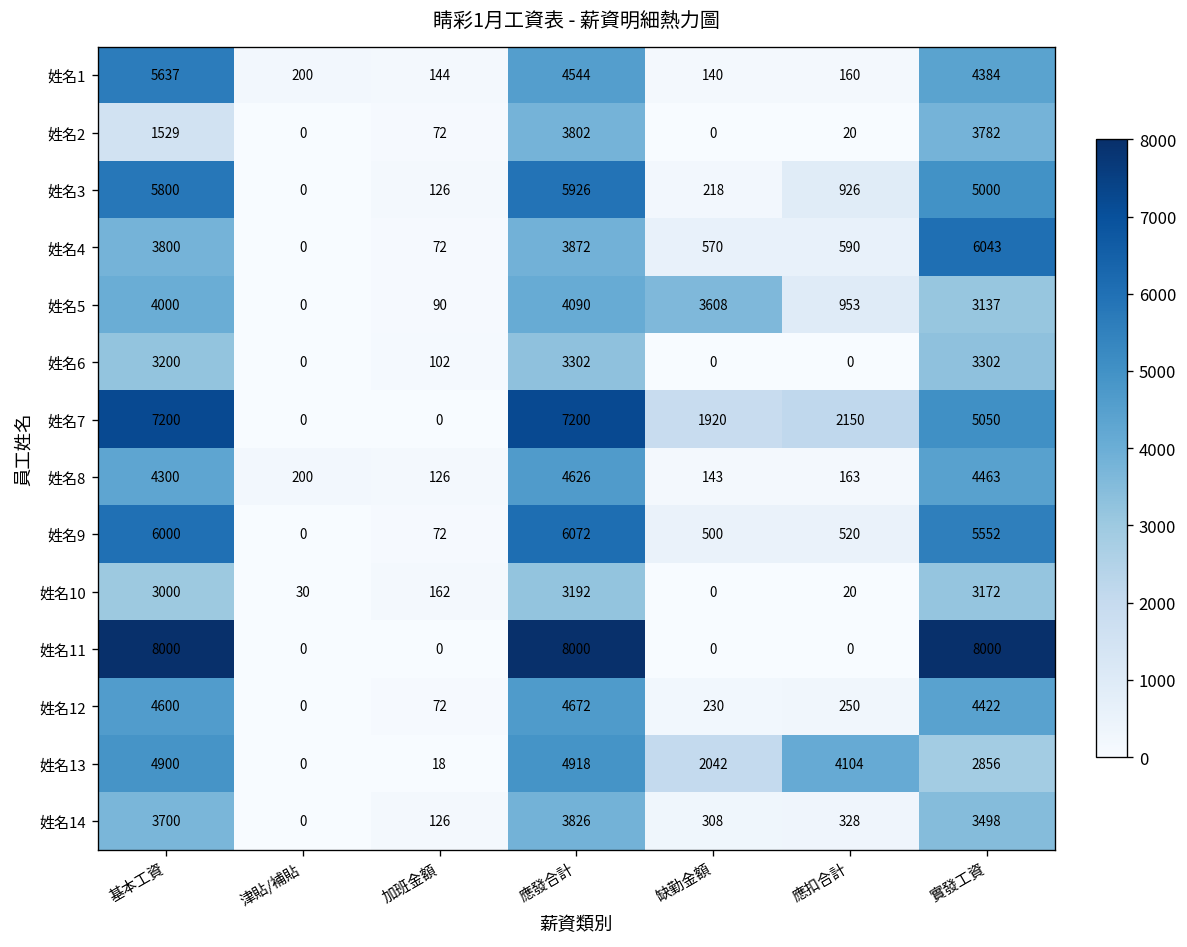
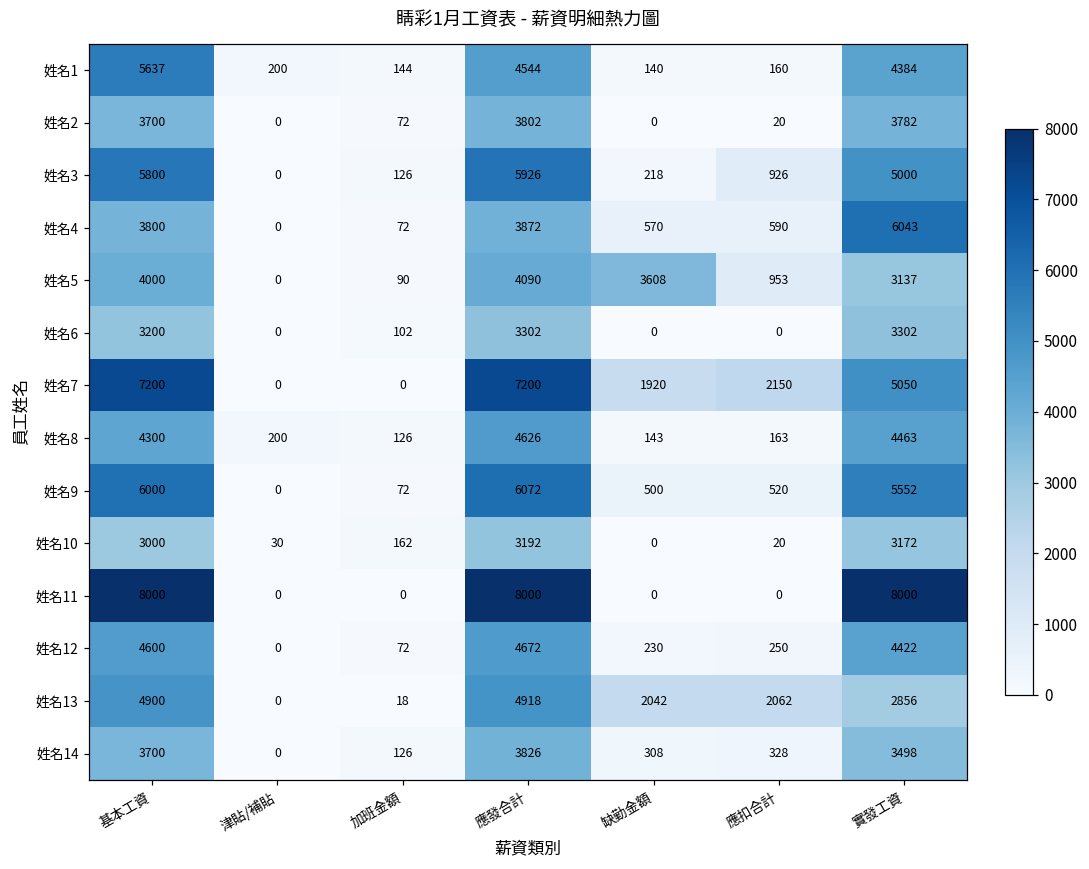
  {
    "姓名1": {
      "基本工資": 5637,
      "津貼/補貼": 200,
      "加班金額": 144,
      "應發合計": 4544,
      "缺勤金額": 140,
      "應扣合計": 160,
      "實發工資": 4384
    },
    "姓名2": {
-     "基本工資": 1529,
+     "基本工資": 3700,
      "津貼/補貼": 0,
      "加班金額": 72,
      "應發合計": 3802,
      "缺勤金額": 0,
      "應扣合計": 20,
      "實發工資": 3782
    },
    "姓名3": {
      "基本工資": 5800,
      "津貼/補貼": 0,
      "加班金額": 126,
      "應發合計": 5926,
      "缺勤金額": 218,
      "應扣合計": 926,
      "實發工資": 5000
    },
    "姓名4": {
      "基本工資": 3800,
      "津貼/補貼": 0,
      "加班金額": 72,
      "應發合計": 3872,
      "缺勤金額": 570,
      "應扣合計": 590,
      "實發工資": 6043
    },
    "姓名5": {
      "基本工資": 4000,
      "津貼/補貼": 0,
      "加班金額": 90,
      "應發合計": 4090,
      "缺勤金額": 3608,
      "應扣合計": 953,
      "實發工資": 3137
    },
    "姓名6": {
      "基本工資": 3200,
      "津貼/補貼": 0,
      "加班金額": 102,
      "應發合計": 3302,
      "缺勤金額": 0,
      "應扣合計": 0,
      "實發工資": 3302
    },
    "姓名7": {
      "基本工資": 7200,
      "津貼/補貼": 0,
      "加班金額": 0,
      "應發合計": 7200,
      "缺勤金額": 1920,
      "應扣合計": 2150,
      "實發工資": 5050
    },
    "姓名8": {
      "基本工資": 4300,
      "津貼/補貼": 200,
      "加班金額": 126,
      "應發合計": 4626,
      "缺勤金額": 143,
      "應扣合計": 163,
      "實發工資": 4463
    },
    "姓名9": {
      "基本工資": 6000,
      "津貼/補貼": 0,
      "加班金額": 72,
      "應發合計": 6072,
      "缺勤金額": 500,
      "應扣合計": 520,
      "實發工資": 5552
    },
    "姓名10": {
      "基本工資": 3000,
      "津貼/補貼": 30,
      "加班金額": 162,
      "應發合計": 3192,
      "缺勤金額": 0,
      "應扣合計": 20,
      "實發工資": 3172
    },
    "姓名11": {
      "基本工資": 8000,
      "津貼/補貼": 0,
      "加班金額": 0,
      "應發合計": 8000,
      "缺勤金額": 0,
      "應扣合計": 0,
      "實發工資": 8000
    },
    "姓名12": {
      "基本工資": 4600,
      "津貼/補貼": 0,
      "加班金額": 72,
      "應發合計": 4672,
      "缺勤金額": 230,
      "應扣合計": 250,
      "實發工資": 4422
    },
    "姓名13": {
      "基本工資": 4900,
      "津貼/補貼": 0,
      "加班金額": 18,
      "應發合計": 4918,
      "缺勤金額": 2042,
-     "應扣合計": 4104,
+     "應扣合計": 2062,
      "實發工資": 2856
    },
    "姓名14": {
      "基本工資": 3700,
      "津貼/補貼": 0,
      "加班金額": 126,
      "應發合計": 3826,
      "缺勤金額": 308,
      "應扣合計": 328,
      "實發工資": 3498
    }
  }
